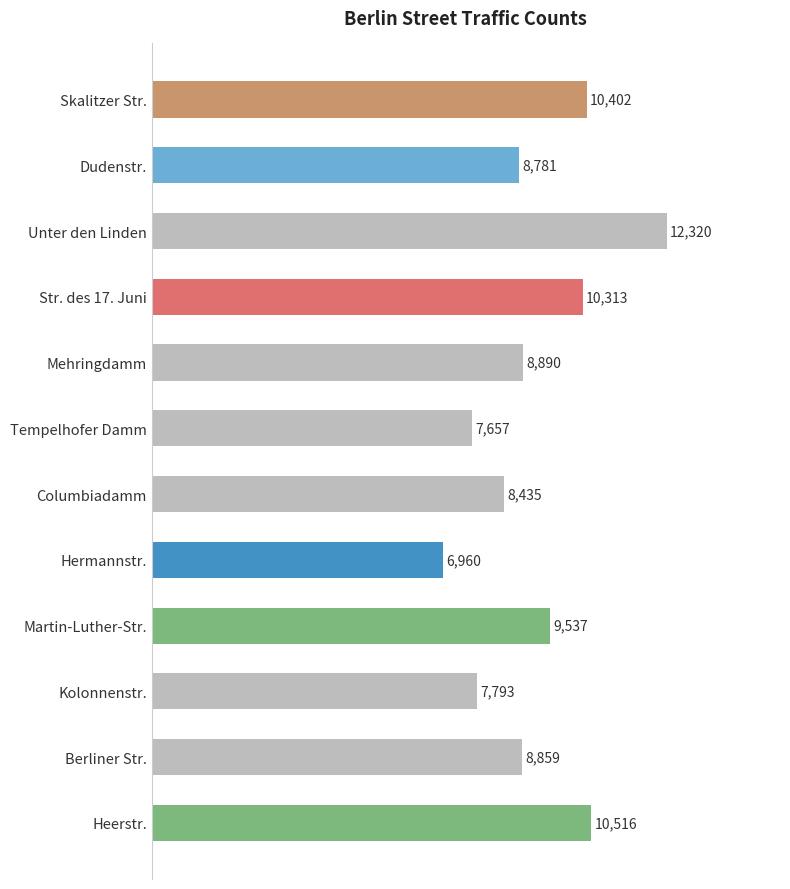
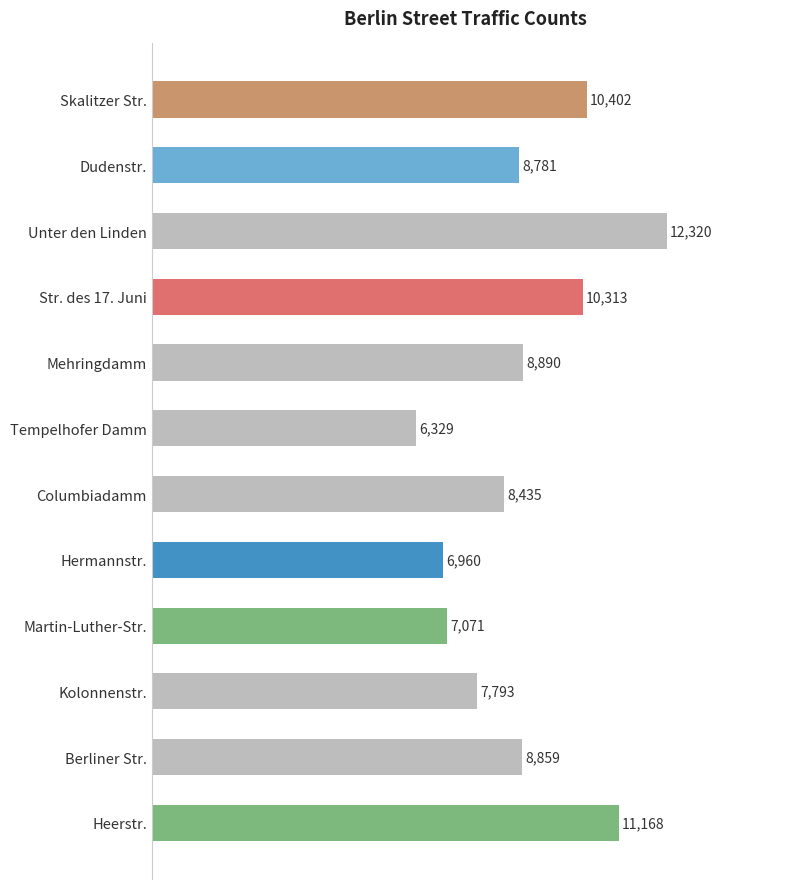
  {
    "Skalitzer Str.": "10,402",
    "Dudenstr.": "8,781",
    "Unter den Linden": "12,320",
    "Str. des 17. Juni": "10,313",
    "Mehringdamm": "8,890",
-   "Tempelhofer Damm": "7,657",
+   "Tempelhofer Damm": "6,329",
    "Columbiadamm": "8,435",
    "Hermannstr.": "6,960",
-   "Martin-Luther-Str.": "9,537",
+   "Martin-Luther-Str.": "7,071",
    "Kolonnenstr.": "7,793",
    "Berliner Str.": "8,859",
-   "Heerstr.": "10,516"
+   "Heerstr.": "11,168"
  }
